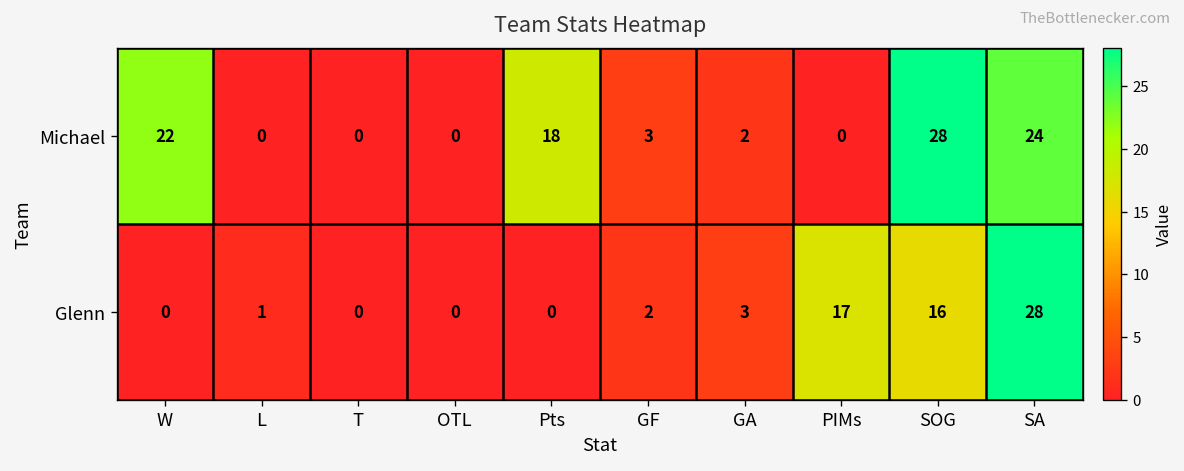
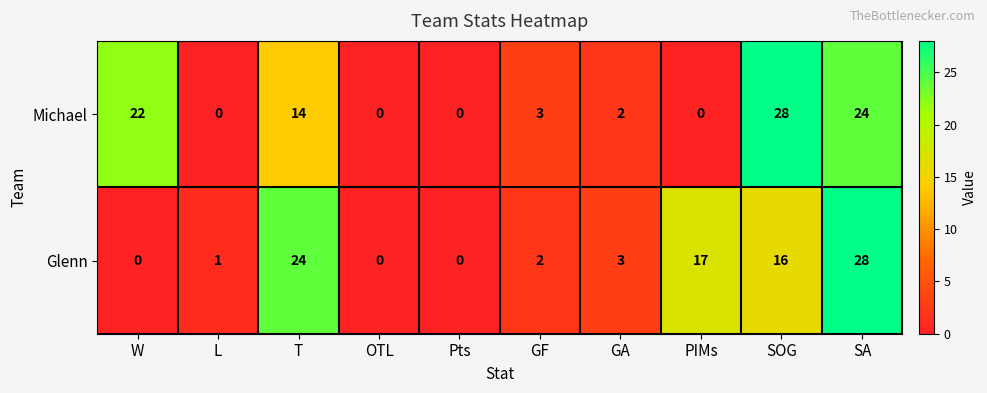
  {
    "Michael": {
      "W": 22,
      "L": 0,
-     "T": 0,
+     "T": 14,
      "OTL": 0,
-     "Pts": 18,
+     "Pts": 0,
      "GF": 3,
      "GA": 2,
      "PIMs": 0,
      "SOG": 28,
      "SA": 24
    },
    "Glenn": {
      "W": 0,
      "L": 1,
-     "T": 0,
+     "T": 24,
      "OTL": 0,
      "Pts": 0,
      "GF": 2,
      "GA": 3,
      "PIMs": 17,
      "SOG": 16,
      "SA": 28
    }
  }
